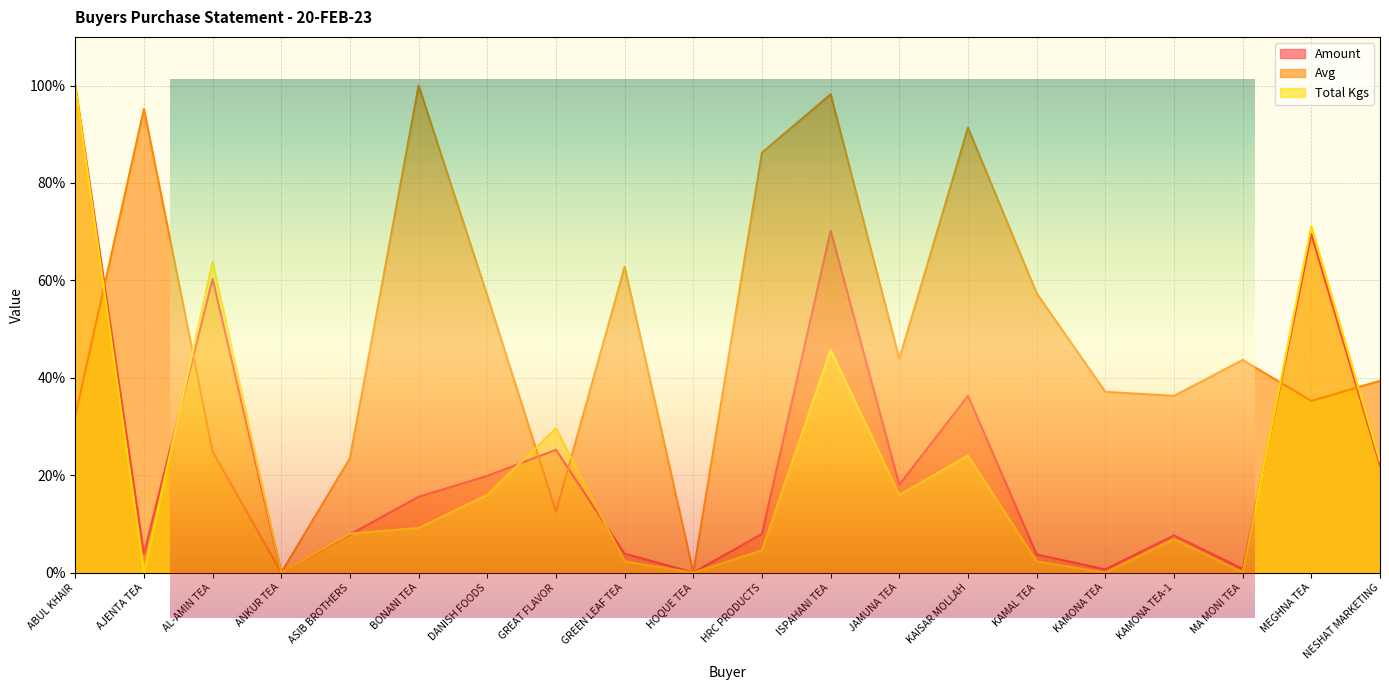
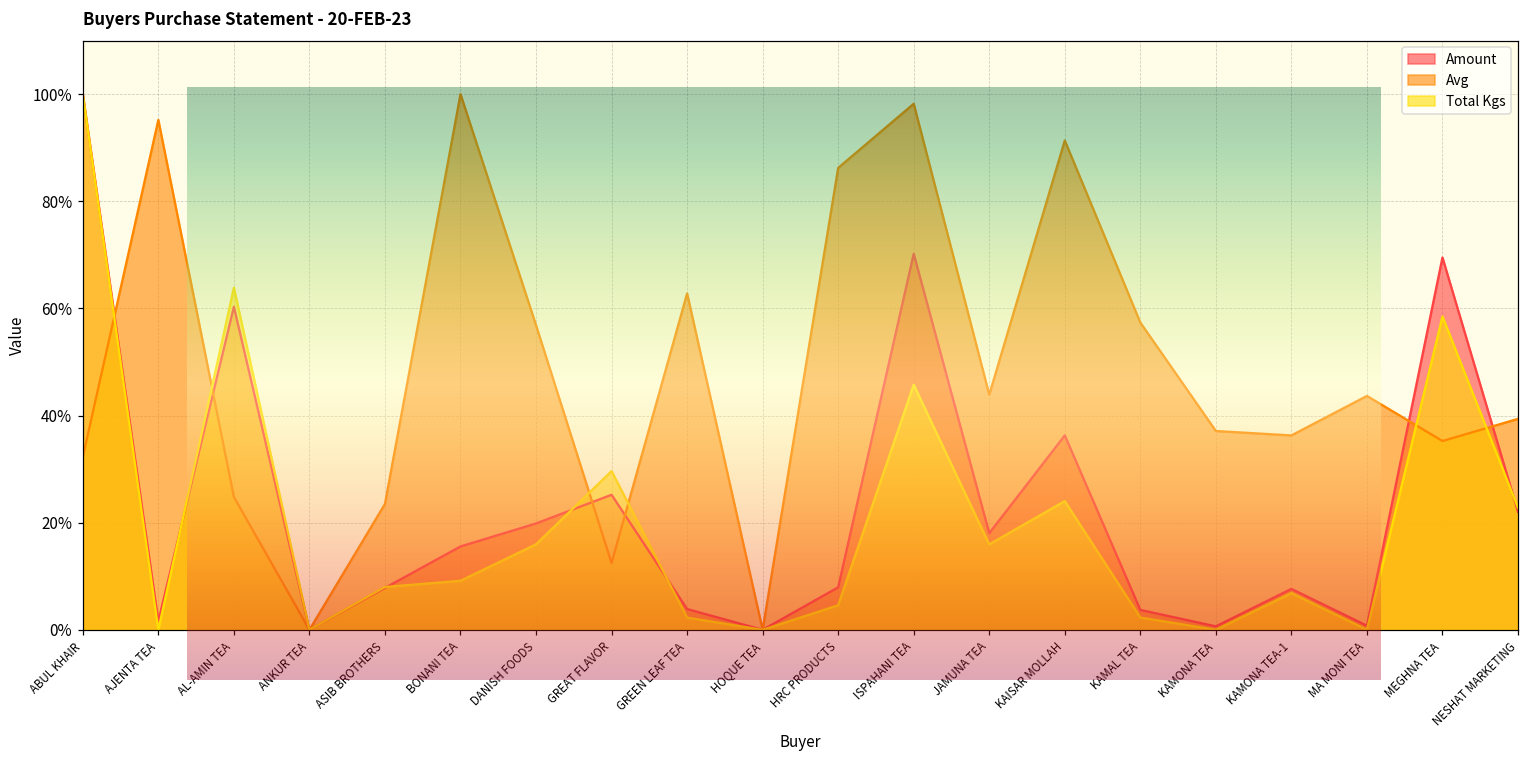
  {
    "Buyers Purchase Statement - 20-FEB-23": {
      "Amount": {
-       "AJENTA TEA": "4%",
+       "AJENTA TEA": "2%",
        "MEGHNA TEA": "70%",
        "NESHAT MARKETING": "22%"
      },
      "Avg": {
        "ABUL KHAIR": "32%",
        "AJENTA TEA": "95%",
        "MEGHNA TEA": "35%",
        "NESHAT MARKETING": "39%"
      },
      "Total Kgs": {
        "AJENTA TEA": "0%",
-       "MEGHNA TEA": "71%",
+       "MEGHNA TEA": "59%",
        "NESHAT MARKETING": "23%"
      }
    }
  }
